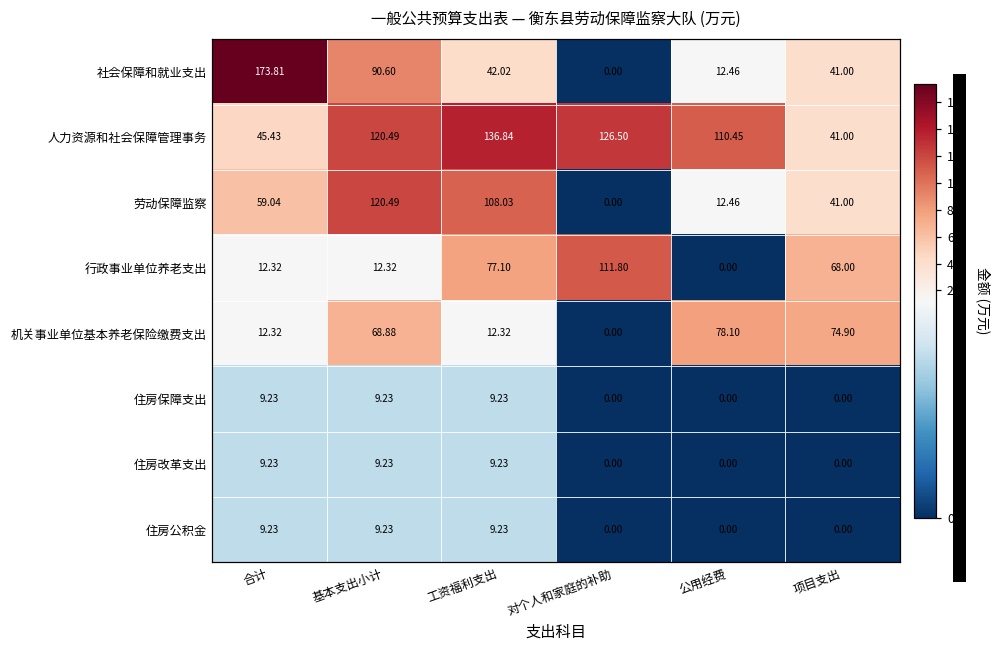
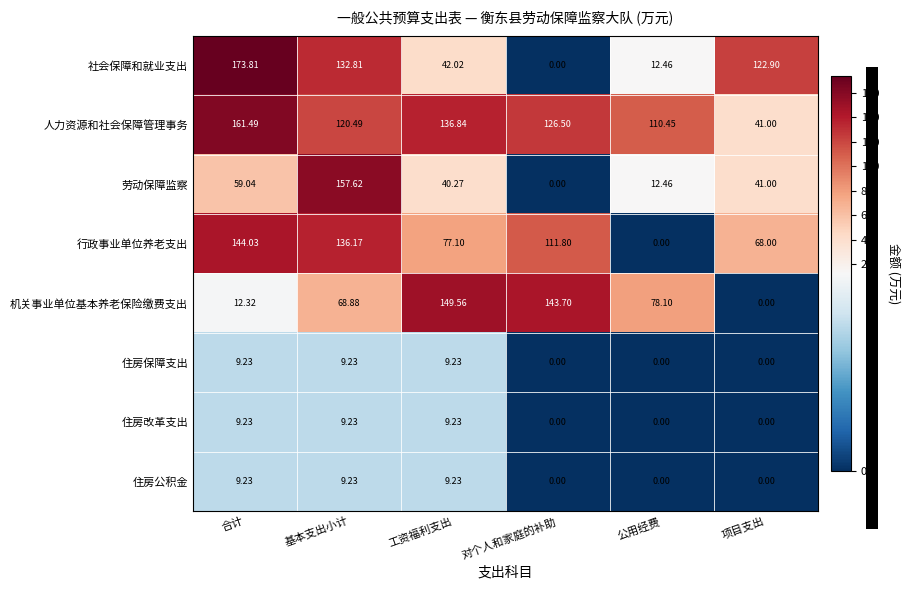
  {
    "社会保障和就业支出": {
      "合计": 173.81,
-     "基本支出小计": 90.60,
+     "基本支出小计": 132.81,
      "工资福利支出": 42.02,
      "对个人和家庭的补助": 0.00,
      "公用经费": 12.46,
-     "项目支出": 41.00
+     "项目支出": 122.90
    },
    "人力资源和社会保障管理事务": {
-     "合计": 45.43,
+     "合计": 161.49,
      "基本支出小计": 120.49,
      "工资福利支出": 136.84,
      "对个人和家庭的补助": 126.50,
      "公用经费": 110.45,
      "项目支出": 41.00
    },
    "劳动保障监察": {
      "合计": 59.04,
-     "基本支出小计": 120.49,
-     "工资福利支出": 108.03,
+     "基本支出小计": 157.62,
+     "工资福利支出": 40.27,
      "对个人和家庭的补助": 0.00,
      "公用经费": 12.46,
      "项目支出": 41.00
    },
    "行政事业单位养老支出": {
-     "合计": 12.32,
-     "基本支出小计": 12.32,
+     "合计": 144.03,
+     "基本支出小计": 136.17,
      "工资福利支出": 77.10,
      "对个人和家庭的补助": 111.80,
      "公用经费": 0.00,
      "项目支出": 68.00
    },
    "机关事业单位基本养老保险缴费支出": {
      "合计": 12.32,
      "基本支出小计": 68.88,
-     "工资福利支出": 12.32,
-     "对个人和家庭的补助": 0.00,
+     "工资福利支出": 149.56,
+     "对个人和家庭的补助": 143.70,
      "公用经费": 78.10,
-     "项目支出": 74.90
+     "项目支出": 0.00
    },
    "住房保障支出": {
      "合计": 9.23,
      "基本支出小计": 9.23,
      "工资福利支出": 9.23,
      "对个人和家庭的补助": 0.00,
      "公用经费": 0.00,
      "项目支出": 0.00
    },
    "住房改革支出": {
      "合计": 9.23,
      "基本支出小计": 9.23,
      "工资福利支出": 9.23,
      "对个人和家庭的补助": 0.00,
      "公用经费": 0.00,
      "项目支出": 0.00
    },
    "住房公积金": {
      "合计": 9.23,
      "基本支出小计": 9.23,
      "工资福利支出": 9.23,
      "对个人和家庭的补助": 0.00,
      "公用经费": 0.00,
      "项目支出": 0.00
    }
  }
